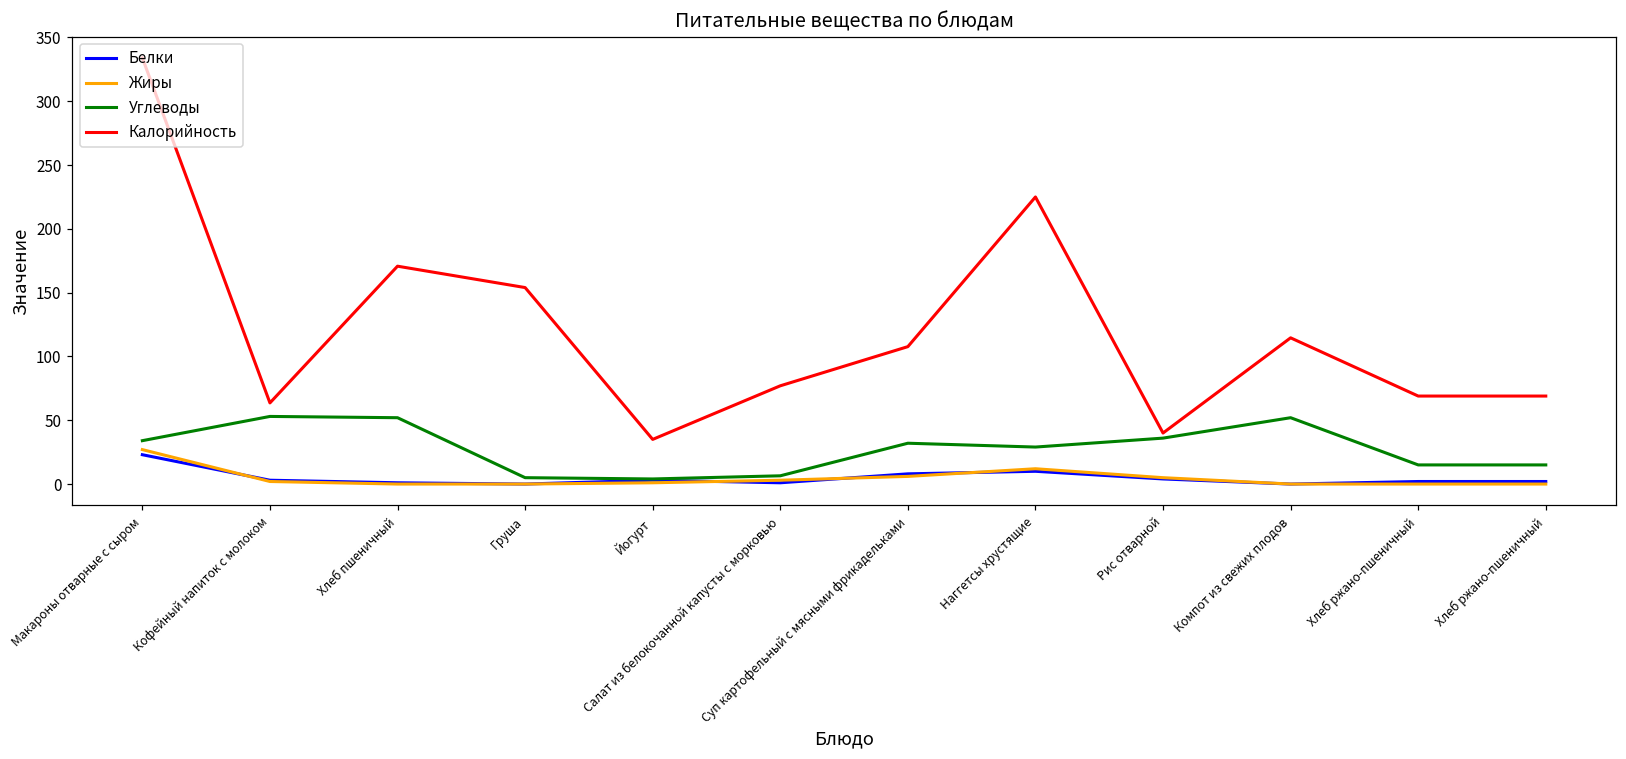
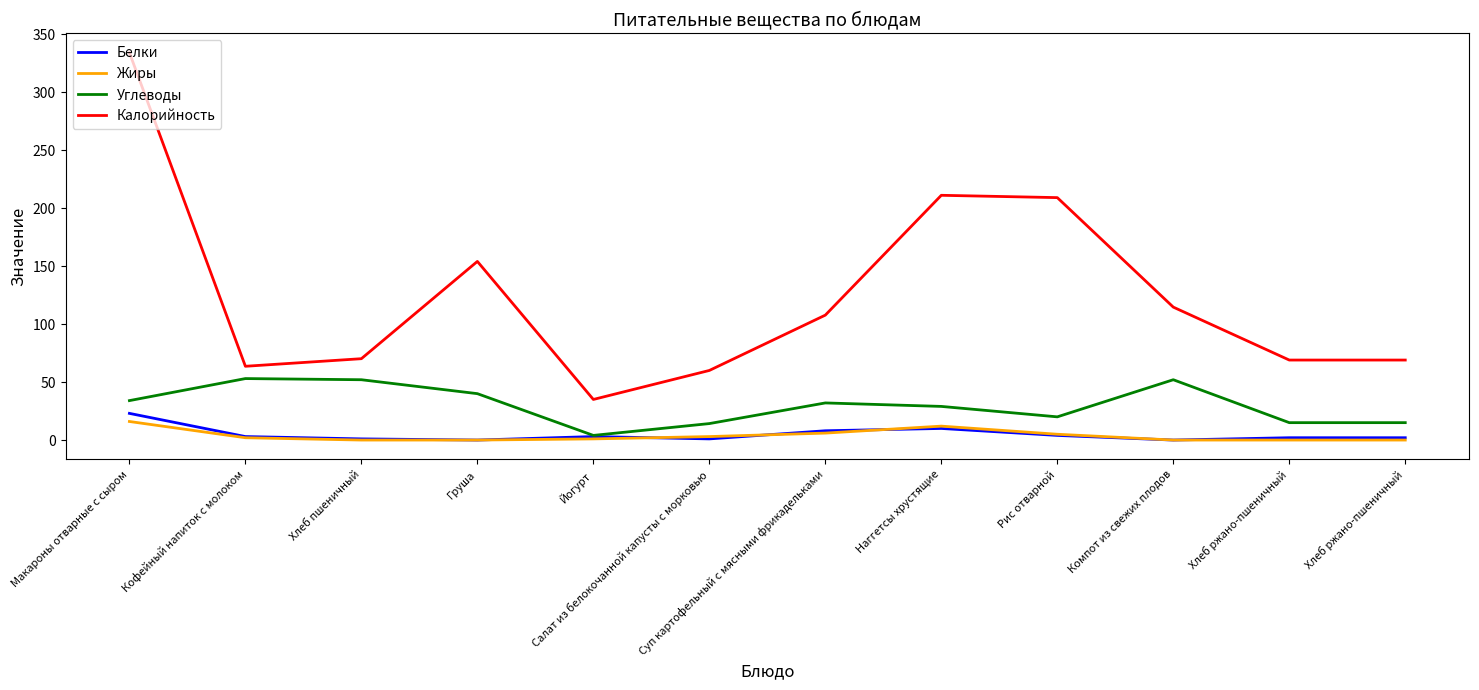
  {
    "Белки": {
      "Макароны отварные с сыром": 23
    },
    "Жиры": {
-     "Макароны отварные с сыром": 27
+     "Макароны отварные с сыром": 16
    },
    "Углеводы": {
      "Макароны отварные с сыром": 34,
      "Кофейный напиток с молоком": 53,
      "Хлеб пшеничный": 52,
-     "Груша": 5,
-     "Салат из белокочанной капусты с морковью": 6,
+     "Груша": 40,
+     "Салат из белокочанной капусты с морковью": 14,
      "Суп картофельный с мясными фрикадельками": 32,
      "Наггетсы хрустящие": 29,
-     "Рис отварной": 36,
+     "Рис отварной": 20,
      "Компот из свежих плодов": 52
    },
    "Калорийность": {
      "Кофейный напиток с молоком": 64,
-     "Хлеб пшеничный": 171,
+     "Хлеб пшеничный": 70,
      "Груша": 154,
      "Йогурт": 35,
-     "Салат из белокочанной капусты с морковью": 77,
+     "Салат из белокочанной капусты с морковью": 60,
      "Суп картофельный с мясными фрикадельками": 108,
-     "Наггетсы хрустящие": 225,
-     "Рис отварной": 40,
+     "Наггетсы хрустящие": 211,
+     "Рис отварной": 209,
      "Компот из свежих плодов": 115
    }
  }
